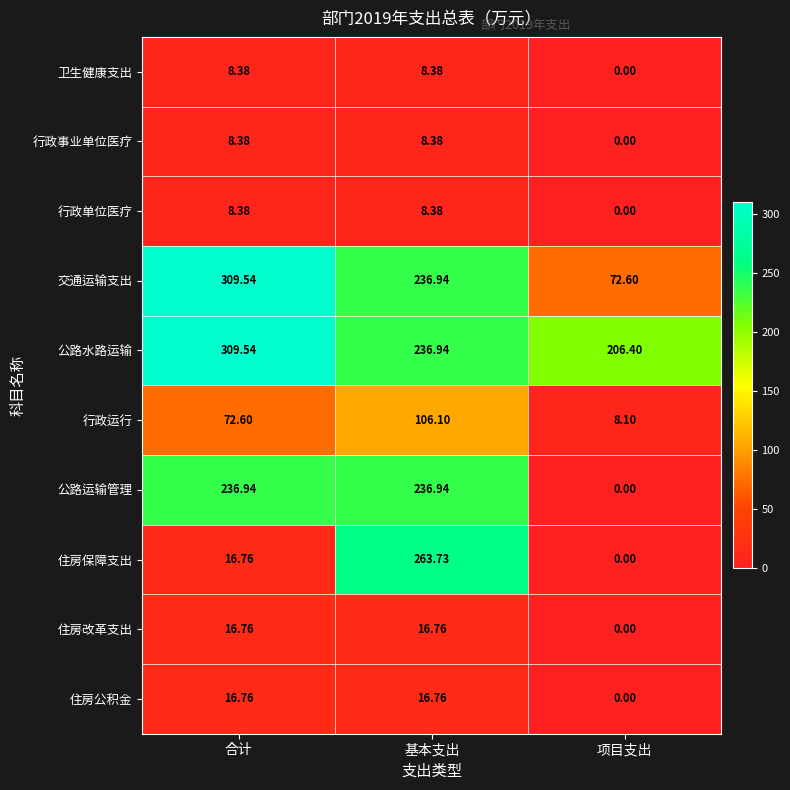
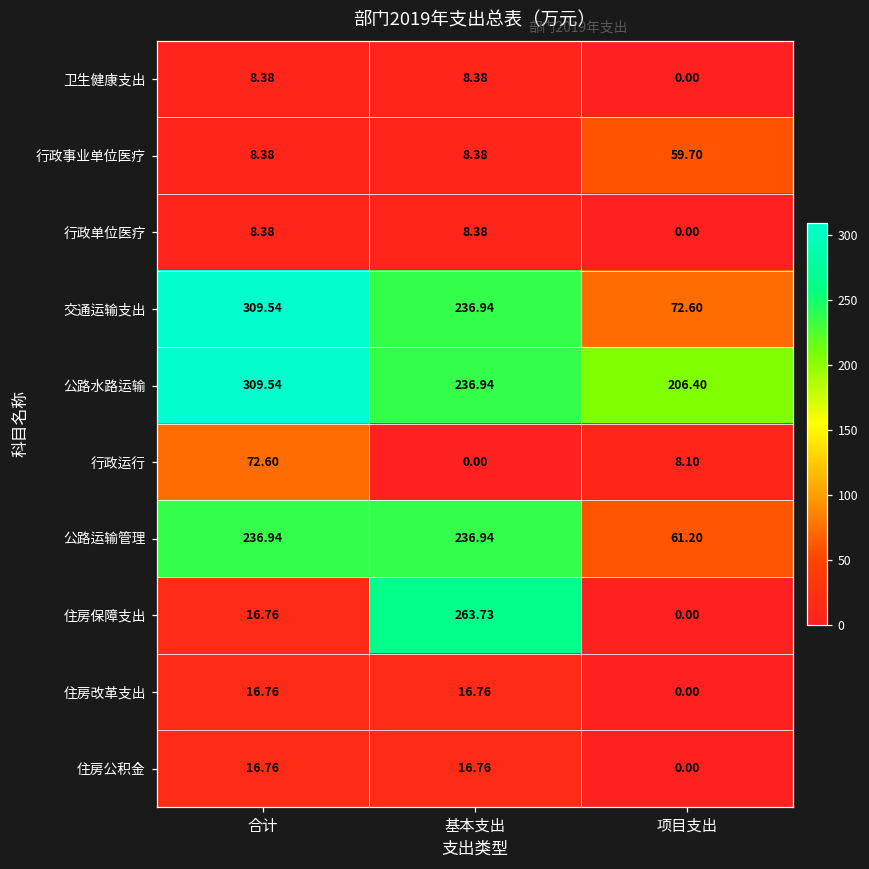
  {
    "卫生健康支出": {
      "合计": 8.38,
      "基本支出": 8.38,
      "项目支出": 0.00
    },
    "行政事业单位医疗": {
      "合计": 8.38,
      "基本支出": 8.38,
-     "项目支出": 0.00
+     "项目支出": 59.70
    },
    "行政单位医疗": {
      "合计": 8.38,
      "基本支出": 8.38,
      "项目支出": 0.00
    },
    "交通运输支出": {
      "合计": 309.54,
      "基本支出": 236.94,
      "项目支出": 72.60
    },
    "公路水路运输": {
      "合计": 309.54,
      "基本支出": 236.94,
      "项目支出": 206.40
    },
    "行政运行": {
      "合计": 72.60,
-     "基本支出": 106.10,
+     "基本支出": 0.00,
      "项目支出": 8.10
    },
    "公路运输管理": {
      "合计": 236.94,
      "基本支出": 236.94,
-     "项目支出": 0.00
+     "项目支出": 61.20
    },
    "住房保障支出": {
      "合计": 16.76,
      "基本支出": 263.73,
      "项目支出": 0.00
    },
    "住房改革支出": {
      "合计": 16.76,
      "基本支出": 16.76,
      "项目支出": 0.00
    },
    "住房公积金": {
      "合计": 16.76,
      "基本支出": 16.76,
      "项目支出": 0.00
    }
  }
